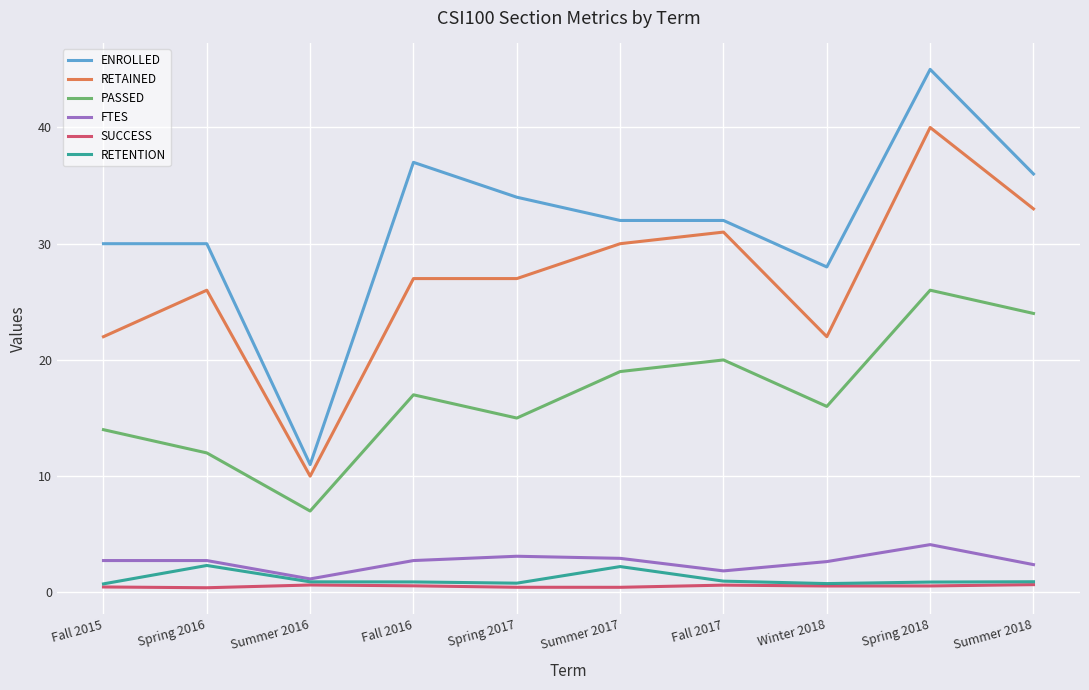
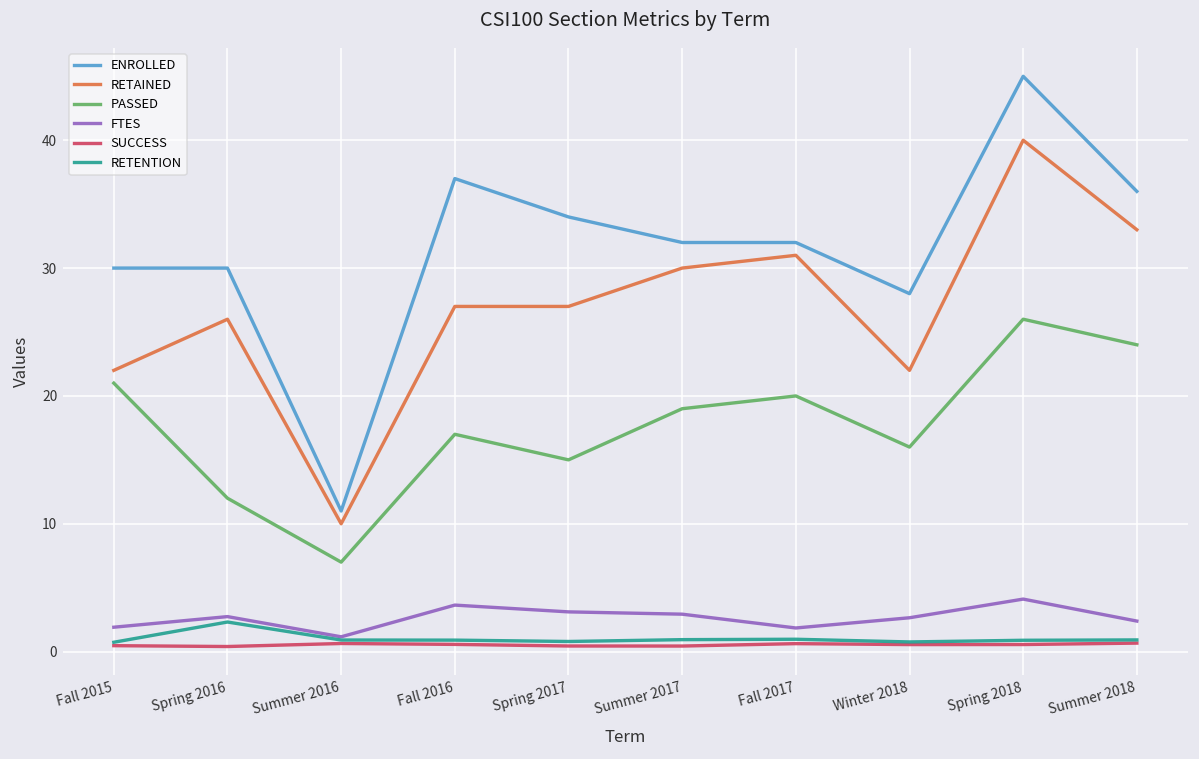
  {
    "ENROLLED": {
      "Fall 2015": 30.0,
      "Spring 2016": 30.0,
      "Summer 2016": 11.0,
      "Fall 2016": 37.0,
      "Spring 2017": 34.0,
      "Summer 2017": 32.0,
      "Fall 2017": 32.0,
      "Winter 2018": 28.0,
      "Spring 2018": 45.0,
      "Summer 2018": 36.0
    },
    "PASSED": {
-     "Fall 2015": 14,
+     "Fall 2015": 21,
      "Spring 2016": 12,
      "Summer 2016": 7,
      "Fall 2016": 17,
      "Spring 2017": 15,
      "Summer 2017": 19,
      "Fall 2017": 20,
      "Winter 2018": 16,
      "Spring 2018": 26,
      "Summer 2018": 24
    },
    "FTES": {
-     "Fall 2015": 2.7,
+     "Fall 2015": 1.9,
      "Spring 2016": 2.7,
      "Summer 2016": 1.2,
-     "Fall 2016": 2.7,
+     "Fall 2016": 3.6,
      "Spring 2017": 3.1,
      "Summer 2017": 2.9,
      "Fall 2017": 1.9,
      "Winter 2018": 2.7,
      "Spring 2018": 4.1,
      "Summer 2018": 2.4
    },
    "RETENTION": {
      "Fall 2015": 0.7,
      "Spring 2016": 2.3,
      "Summer 2016": 0.9,
      "Fall 2016": 0.9,
      "Spring 2017": 0.8,
-     "Summer 2017": 2.2,
+     "Summer 2017": 0.9,
      "Fall 2017": 1.0,
      "Spring 2018": 0.9,
      "Summer 2018": 0.9
    }
  }
